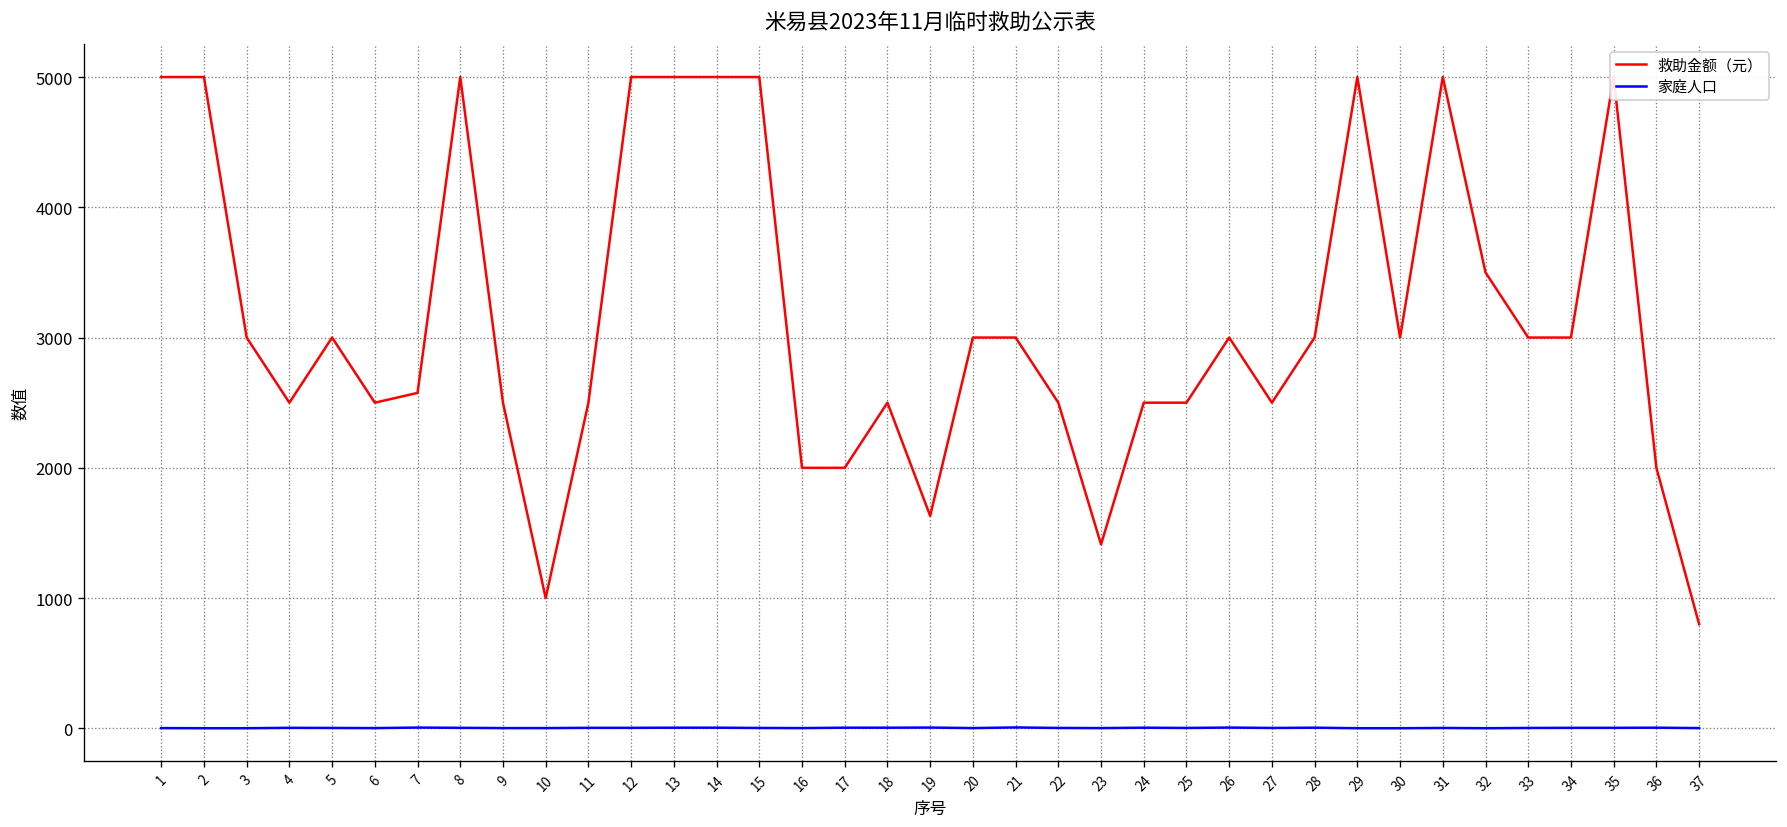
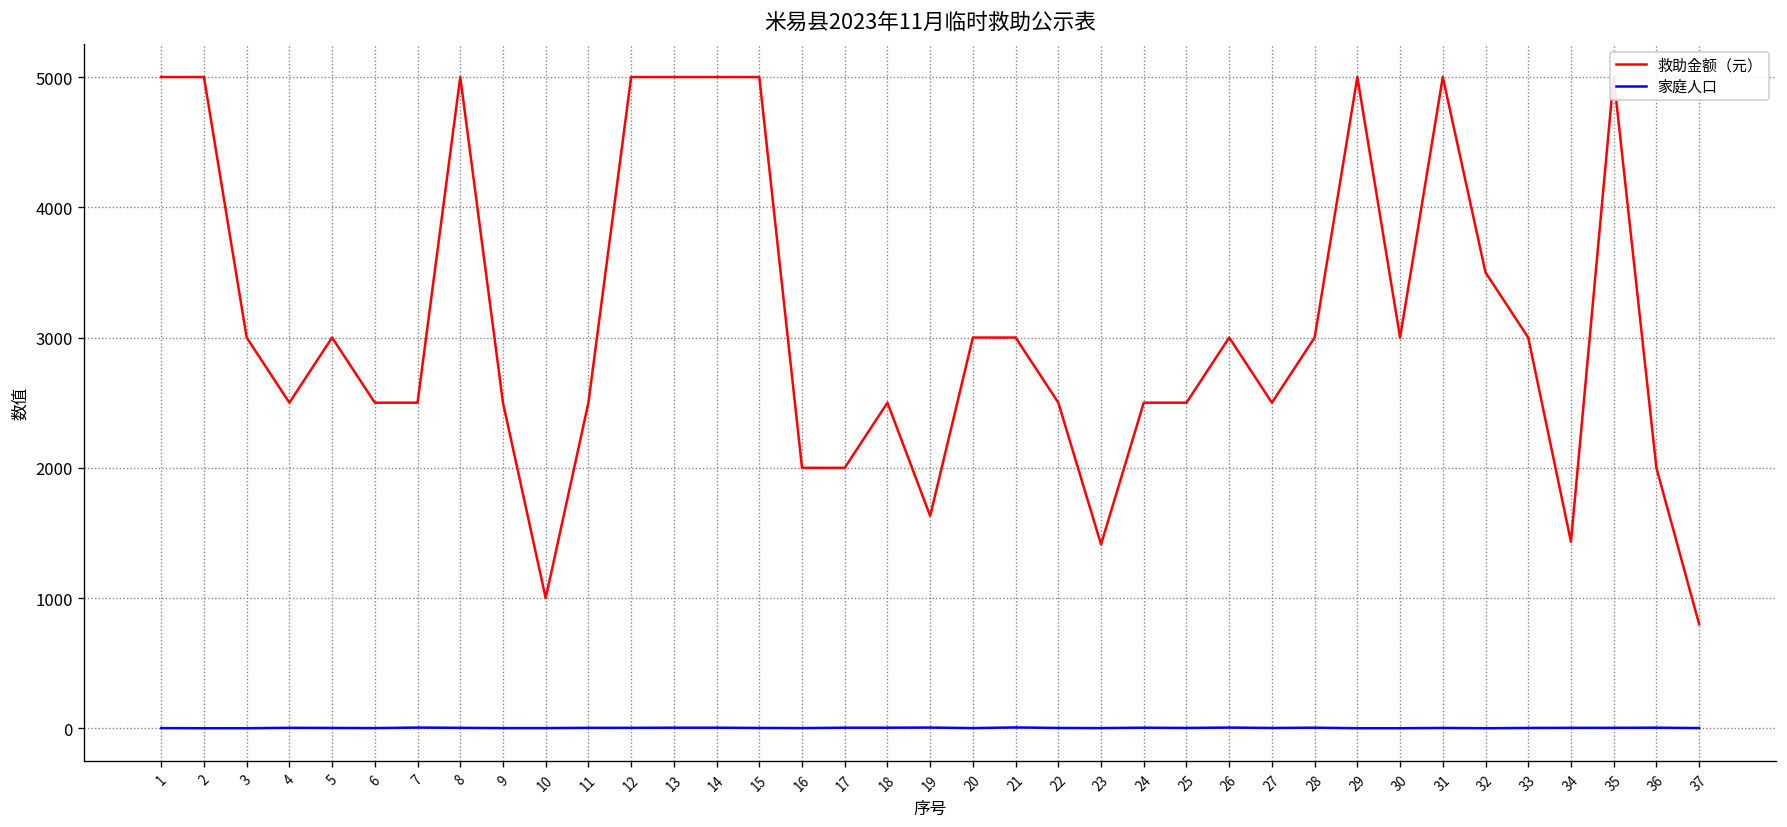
  {
    "救助金额（元）": {
      "1": 5000,
      "2": 5000,
      "3": 3000,
      "4": 2500,
      "5": 3000,
      "6": 2500,
-     "7": 2580,
+     "7": 2500,
      "8": 5000,
      "9": 2500,
      "10": 1000,
      "11": 2500,
      "12": 5000,
      "13": 5000,
      "14": 5000,
      "15": 5000,
      "16": 2000,
      "17": 2000,
      "18": 2500,
      "19": 1630,
      "20": 3000,
      "21": 3000,
      "22": 2500,
      "23": 1410,
      "24": 2500,
      "25": 2500,
      "26": 3000,
      "27": 2500,
      "28": 3000,
      "29": 5000,
      "30": 3000,
      "31": 5000,
      "32": 3500,
      "33": 3000,
-     "34": 3000,
+     "34": 1430,
      "36": 2000,
      "37": 800
    },
    "家庭人口": {
      "1": 0,
      "2": 0,
      "3": 0,
      "4": 0,
      "5": 0,
      "6": 0,
      "7": 10,
      "8": 0,
      "9": 0,
      "10": 0,
      "11": 0,
      "12": 0,
      "13": 10,
      "14": 10,
      "15": 0,
      "16": 0,
      "17": 10,
      "18": 10,
      "19": 10,
      "20": 0,
      "21": 10,
      "22": 0,
      "23": 0,
      "24": 10,
      "25": 0,
      "26": 10,
      "27": 0,
      "28": 10,
      "29": 0,
      "30": 0,
      "31": 0,
      "32": 0,
      "33": 0,
      "34": 0,
      "35": 0,
      "36": 10,
      "37": 0
    }
  }
